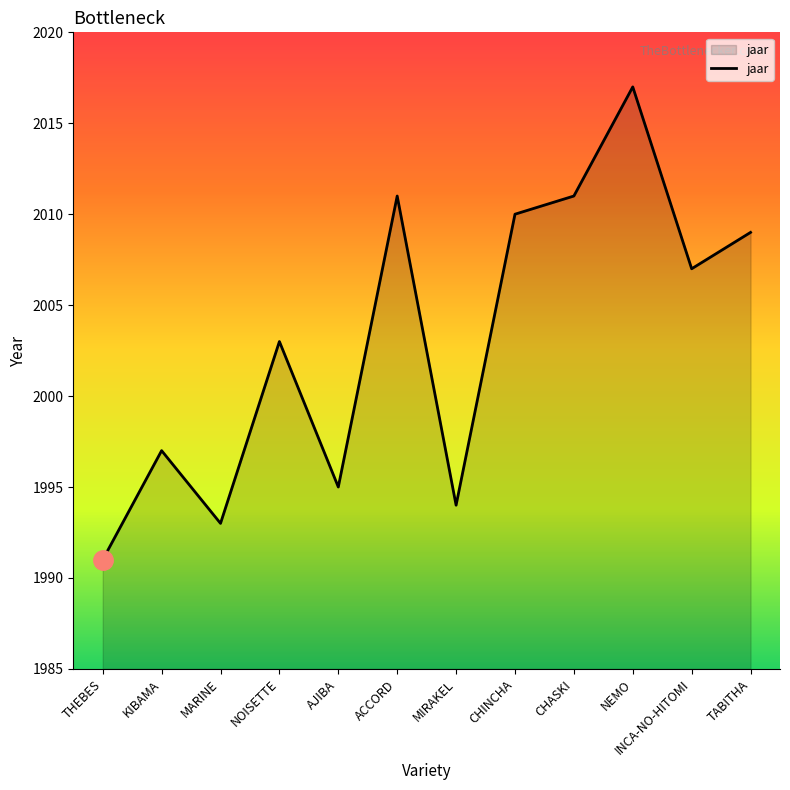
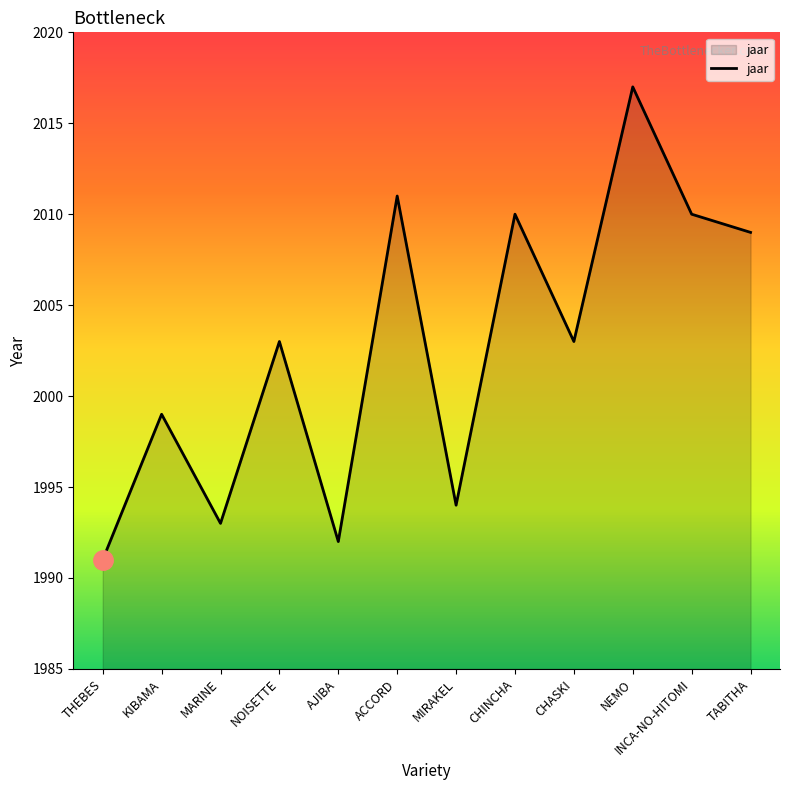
  {
    "jaar": {
-     "KIBAMA": 1997,
+     "KIBAMA": 1999,
      "MARINE": 1993,
      "NOISETTE": 2003,
-     "AJIBA": 1995,
+     "AJIBA": 1992,
      "ACCORD": 2011,
      "MIRAKEL": 1994,
      "CHINCHA": 2010,
-     "CHASKI": 2011,
+     "CHASKI": 2003,
      "NEMO": 2017,
-     "INCA-NO-HITOMI": 2007,
+     "INCA-NO-HITOMI": 2010,
      "TABITHA": 2009
    }
  }
